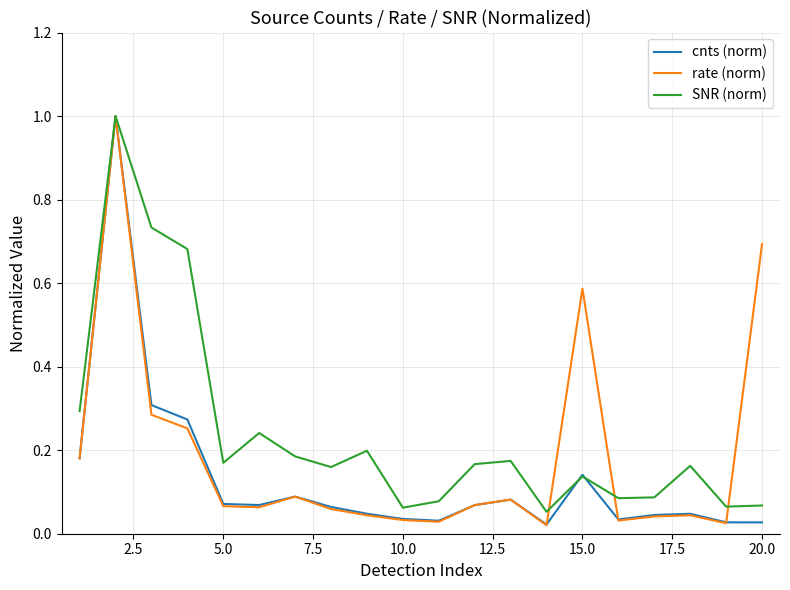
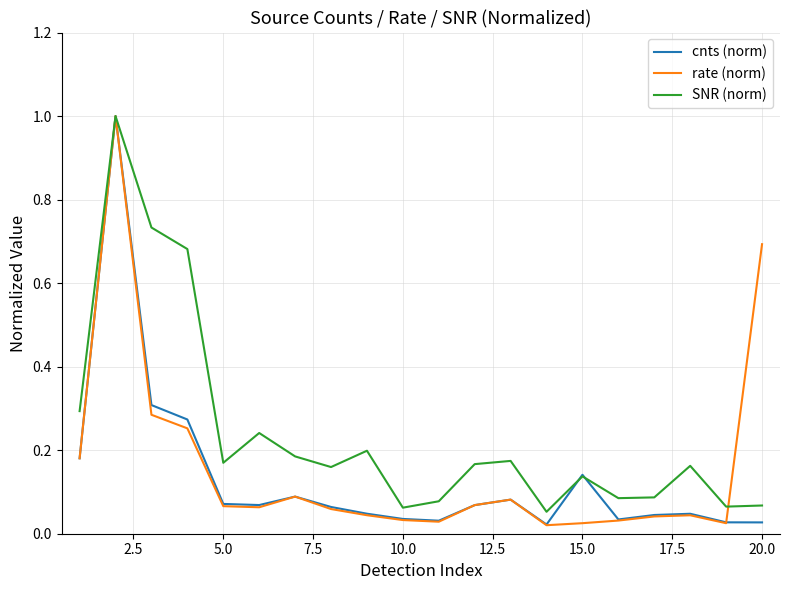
  {
    "cnts (norm)": {
      "20.0": 0.03
    },
    "rate (norm)": {
-     "15.0": 0.59,
+     "15.0": 0.03,
      "20.0": 0.69
    },
    "SNR (norm)": {
      "5.0": 0.17,
      "10.0": 0.06,
      "20.0": 0.07
    }
  }
